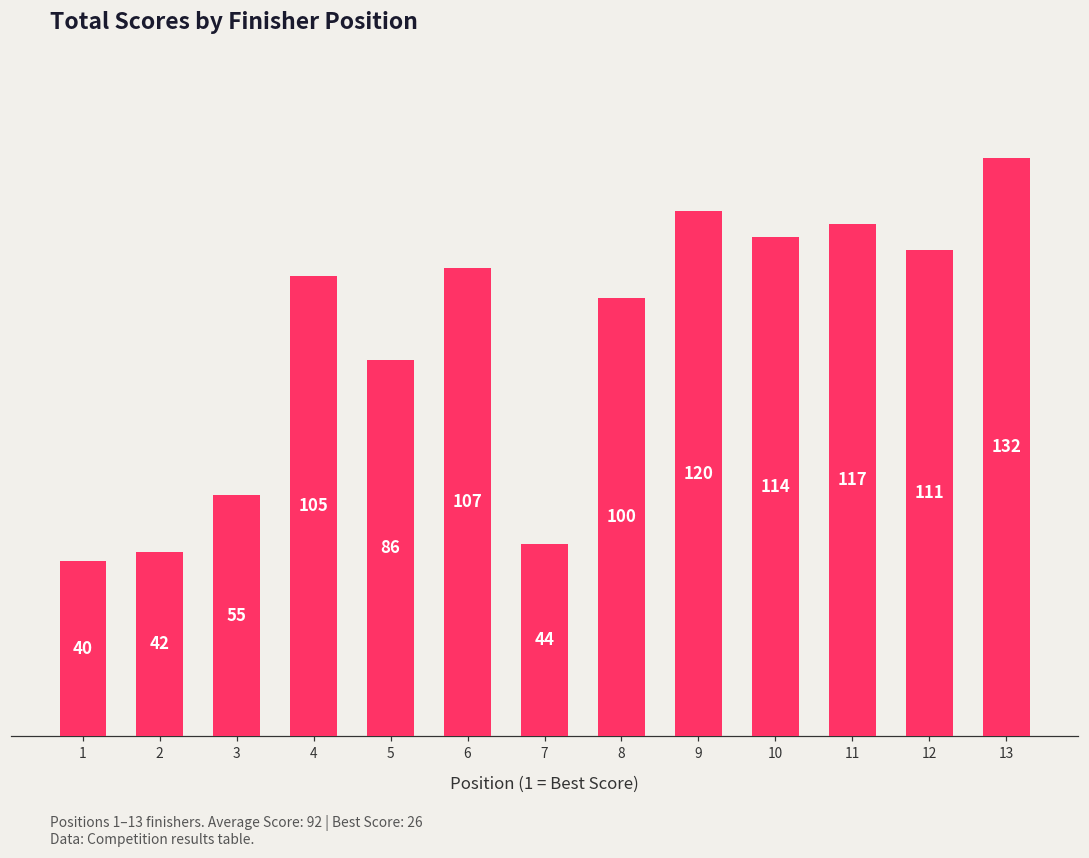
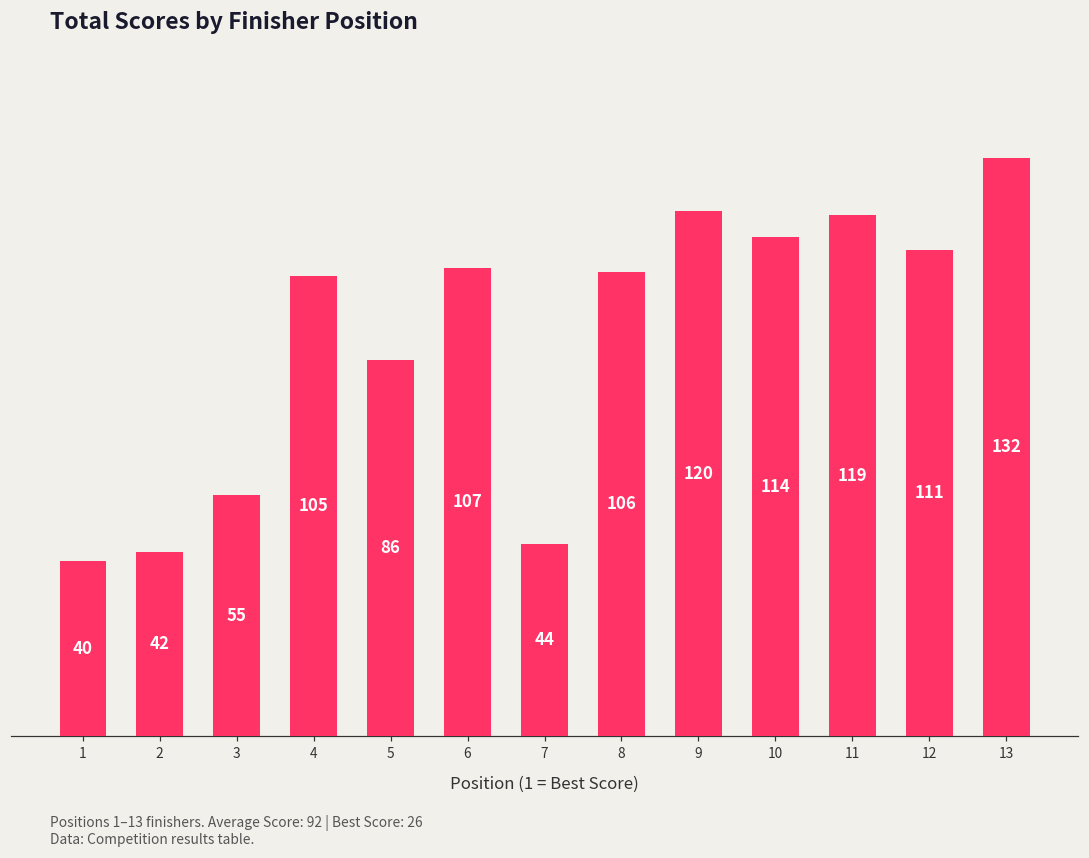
  {
    "1": 40,
    "2": 42,
    "3": 55,
    "4": 105,
    "5": 86,
    "6": 107,
    "7": 44,
-   "8": 100,
+   "8": 106,
    "9": 120,
    "10": 114,
-   "11": 117,
+   "11": 119,
    "12": 111,
    "13": 132
  }
